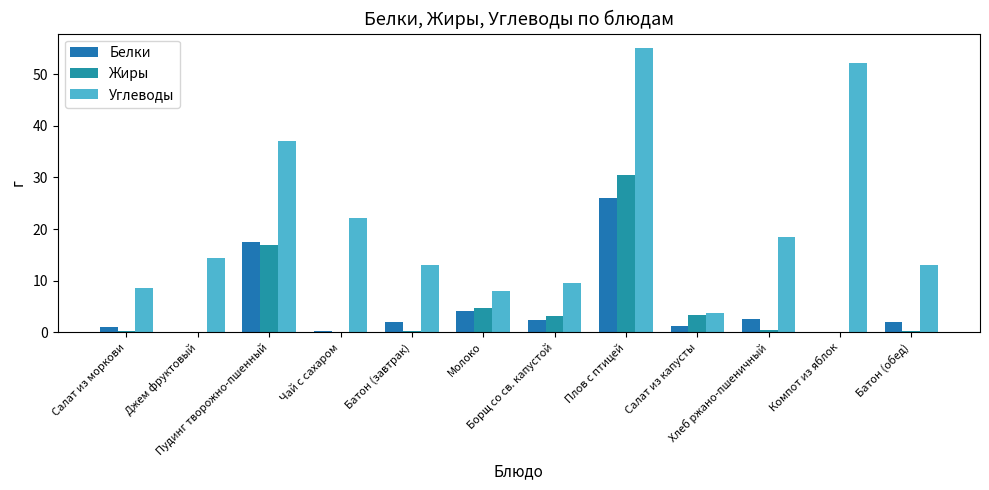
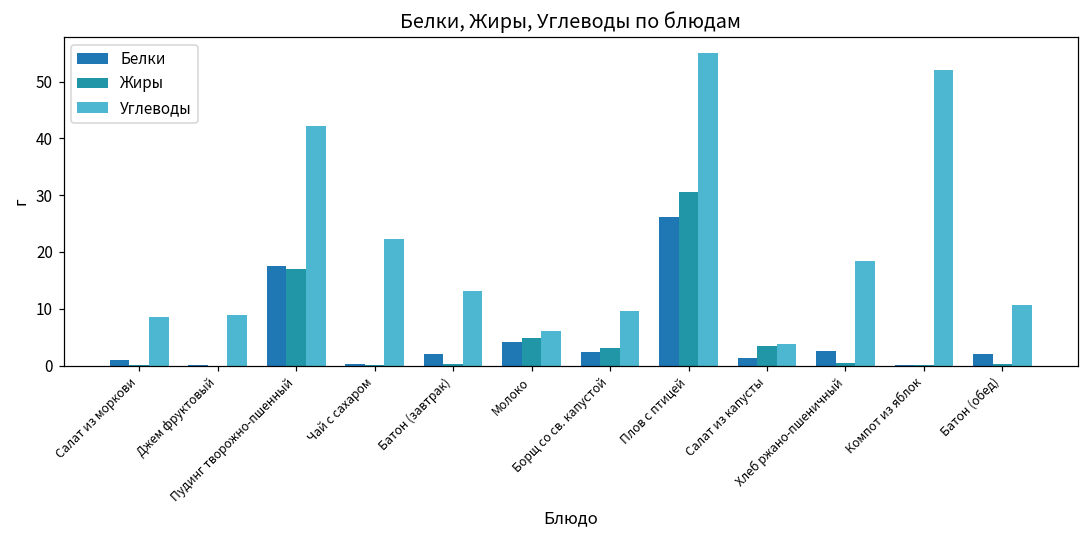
  {
    "Углеводы": {
      "Салат из моркови": 9,
-     "Джем фруктовый": 14,
-     "Пудинг творожно-пшенный": 37,
+     "Джем фруктовый": 9,
+     "Пудинг творожно-пшенный": 42,
      "Чай с сахаром": 22,
      "Батон (завтрак)": 13,
-     "Молоко": 8,
+     "Молоко": 6,
      "Борщ со св. капустой": 10,
      "Плов с птицей": 55,
      "Салат из капусты": 4,
      "Хлеб ржано-пшеничный": 18,
      "Компот из яблок": 52,
-     "Батон (обед)": 13
+     "Батон (обед)": 11
    }
  }
